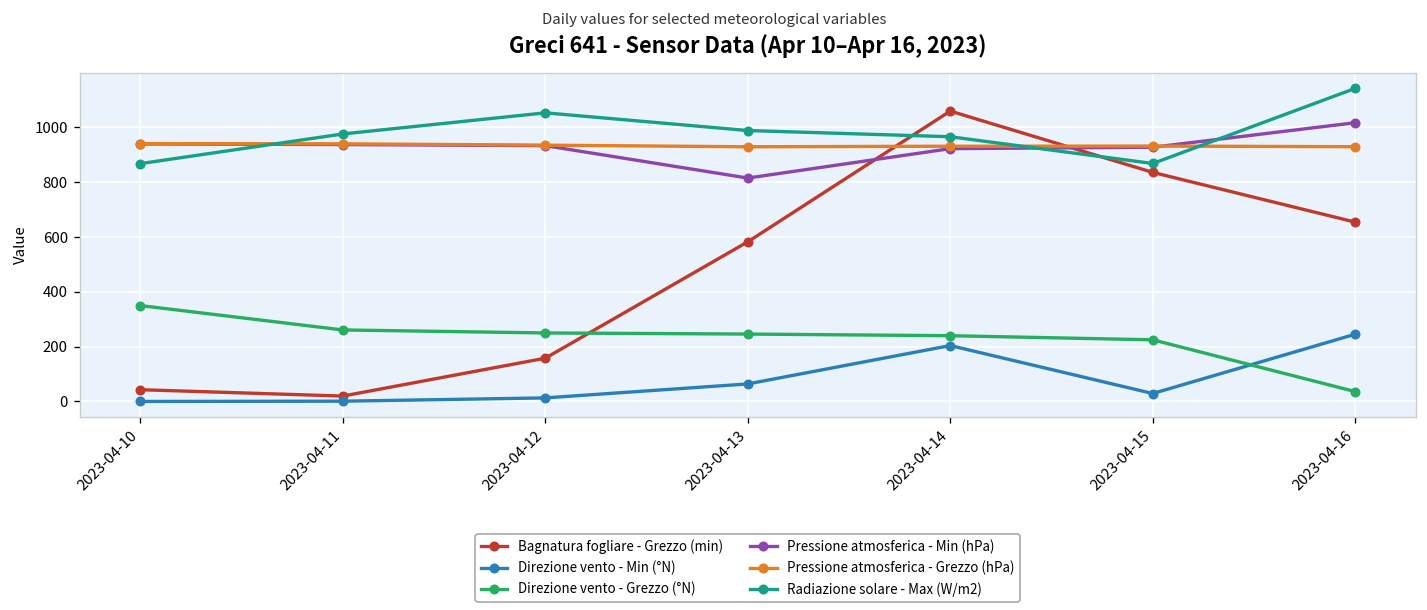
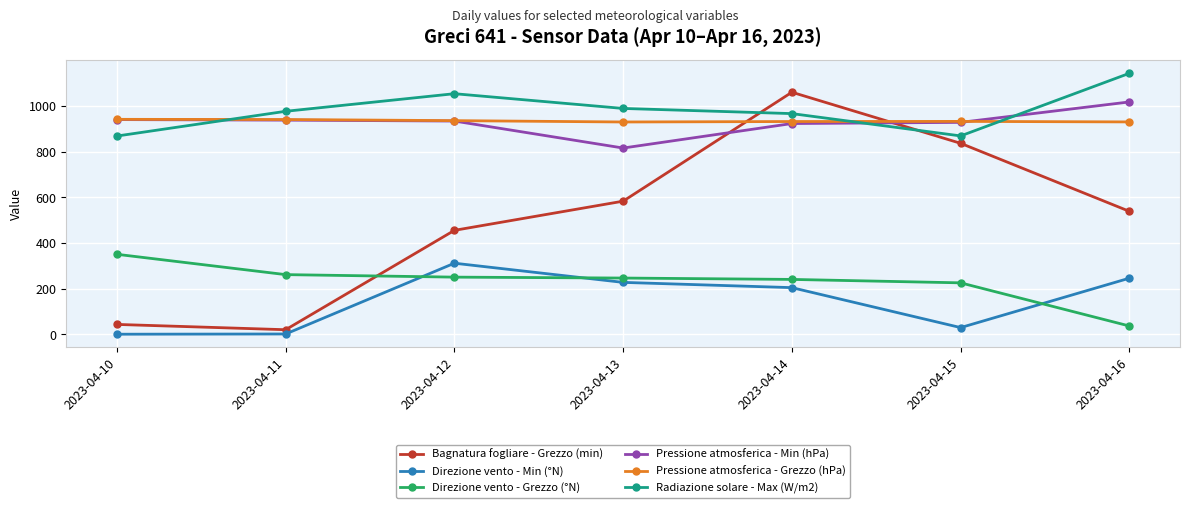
  {
    "Bagnatura fogliare - Grezzo (min)": {
      "2023-04-10": 40,
      "2023-04-11": 20,
-     "2023-04-12": 160,
+     "2023-04-12": 450,
      "2023-04-13": 580,
      "2023-04-14": 1060,
      "2023-04-15": 840,
-     "2023-04-16": 650
+     "2023-04-16": 540
    },
    "Direzione vento - Min (°N)": {
      "2023-04-10": 0,
      "2023-04-11": 0,
-     "2023-04-12": 10,
-     "2023-04-13": 60,
+     "2023-04-12": 310,
+     "2023-04-13": 230,
      "2023-04-14": 200,
      "2023-04-15": 30,
      "2023-04-16": 250
    },
    "Pressione atmosferica - Min (hPa)": {
      "2023-04-13": 820,
      "2023-04-16": 1020
    },
    "Pressione atmosferica - Grezzo (hPa)": {
      "2023-04-13": 930,
      "2023-04-16": 930
    }
  }
